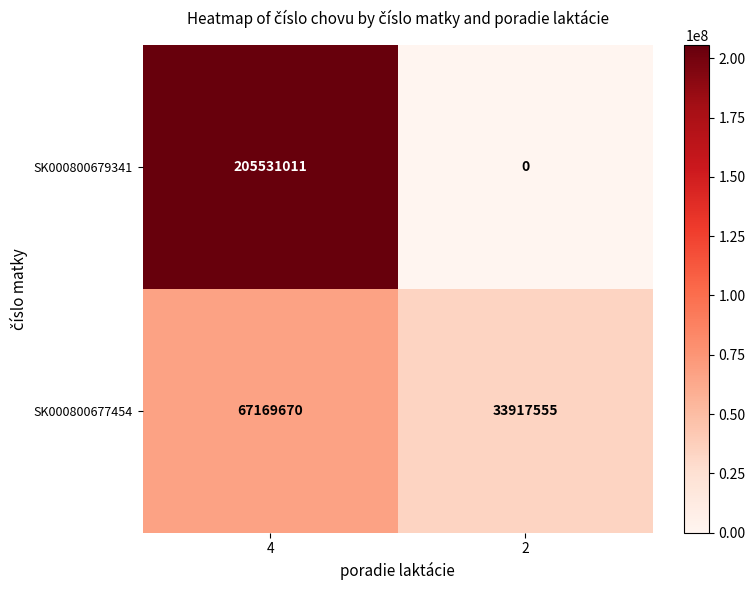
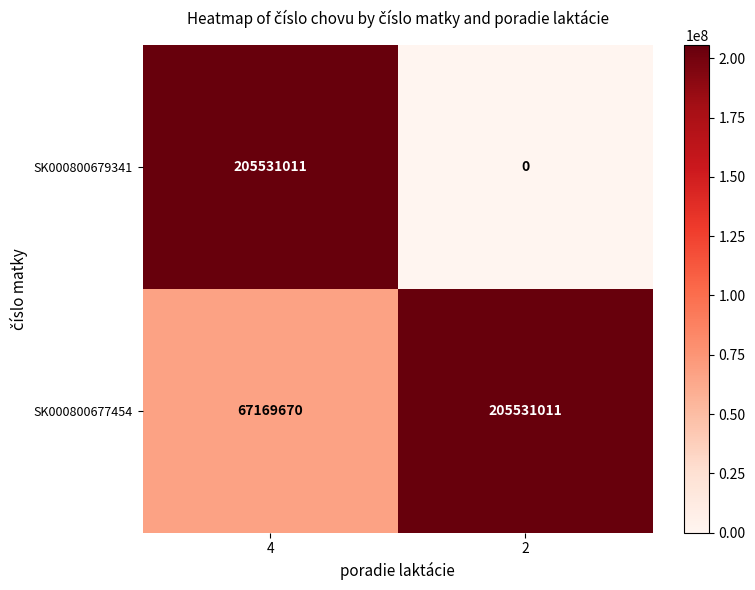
  {
    "SK000800679341": {
      "4": 205531011,
      "2": 0
    },
    "SK000800677454": {
      "4": 67169670,
-     "2": 33917555
+     "2": 205531011
    }
  }
